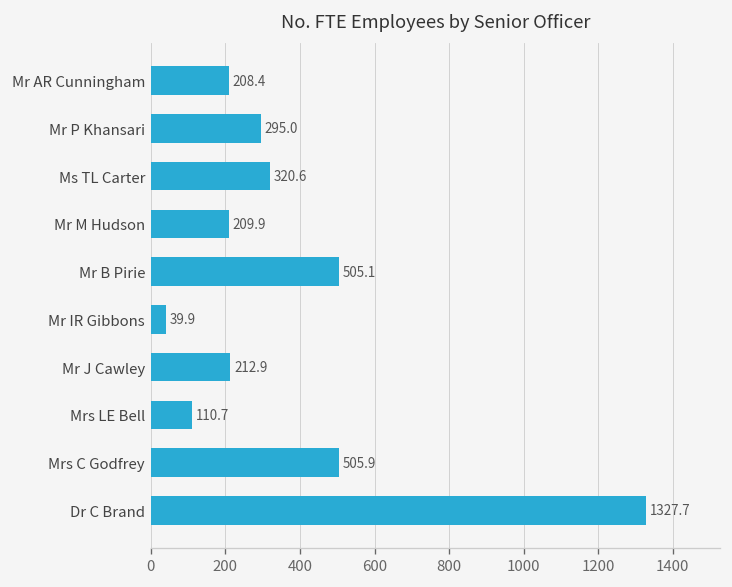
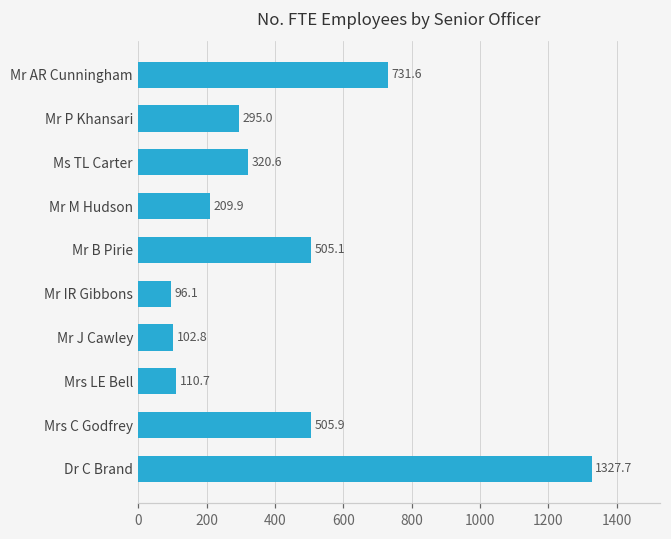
  {
-   "Mr AR Cunningham": 208.4,
+   "Mr AR Cunningham": 731.6,
    "Mr P Khansari": 295.0,
    "Ms TL Carter": 320.6,
    "Mr M Hudson": 209.9,
    "Mr B Pirie": 505.1,
-   "Mr IR Gibbons": 39.9,
-   "Mr J Cawley": 212.9,
+   "Mr IR Gibbons": 96.1,
+   "Mr J Cawley": 102.8,
    "Mrs LE Bell": 110.7,
    "Mrs C Godfrey": 505.9,
    "Dr C Brand": 1327.7
  }
